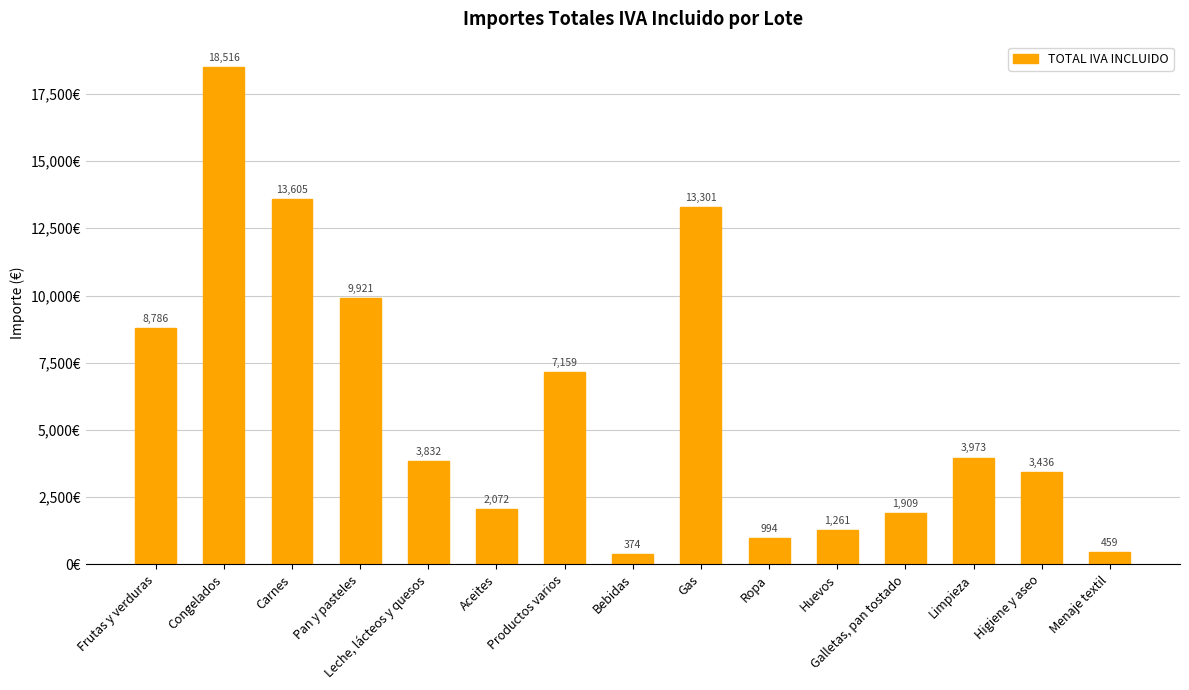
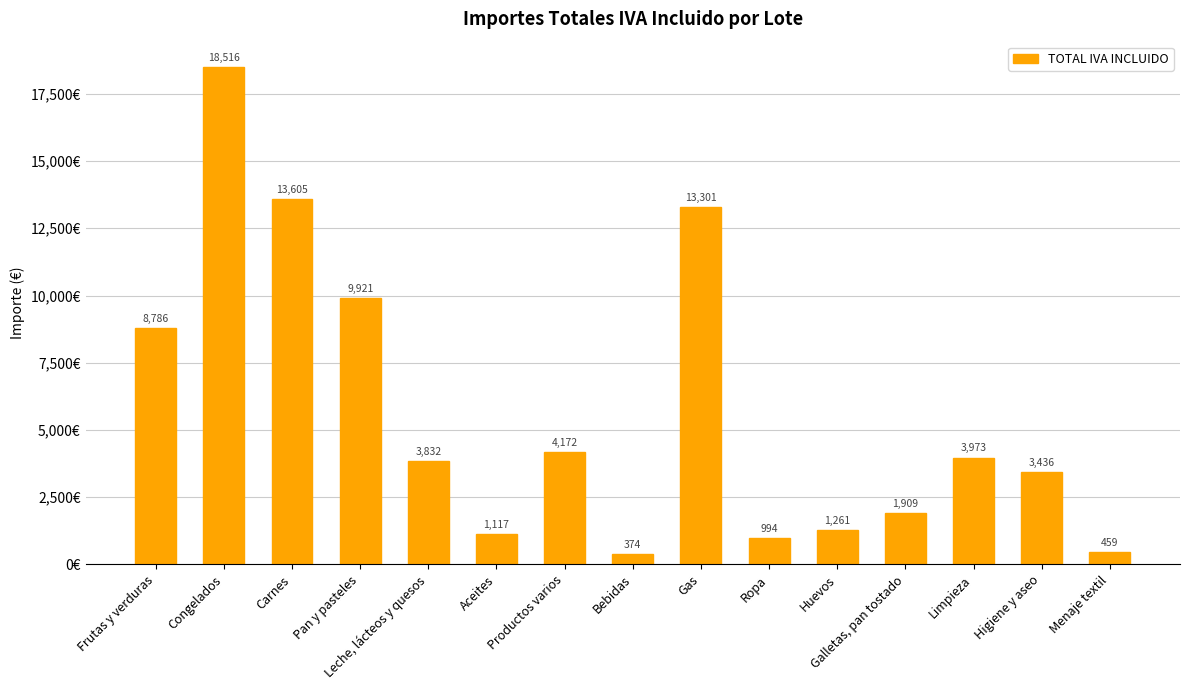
  {
    "Frutas y verduras": "8,786",
    "Congelados": "18,516",
    "Carnes": "13,605",
    "Pan y pasteles": "9,921",
    "Leche, lácteos y quesos": "3,832",
-   "Aceites": "2,072",
-   "Productos varios": "7,159",
+   "Aceites": "1,117",
+   "Productos varios": "4,172",
    "Bebidas": "374",
    "Gas": "13,301",
    "Ropa": "994",
    "Huevos": "1,261",
    "Galletas, pan tostado": "1,909",
    "Limpieza": "3,973",
    "Higiene y aseo": "3,436",
    "Menaje textil": "459"
  }
